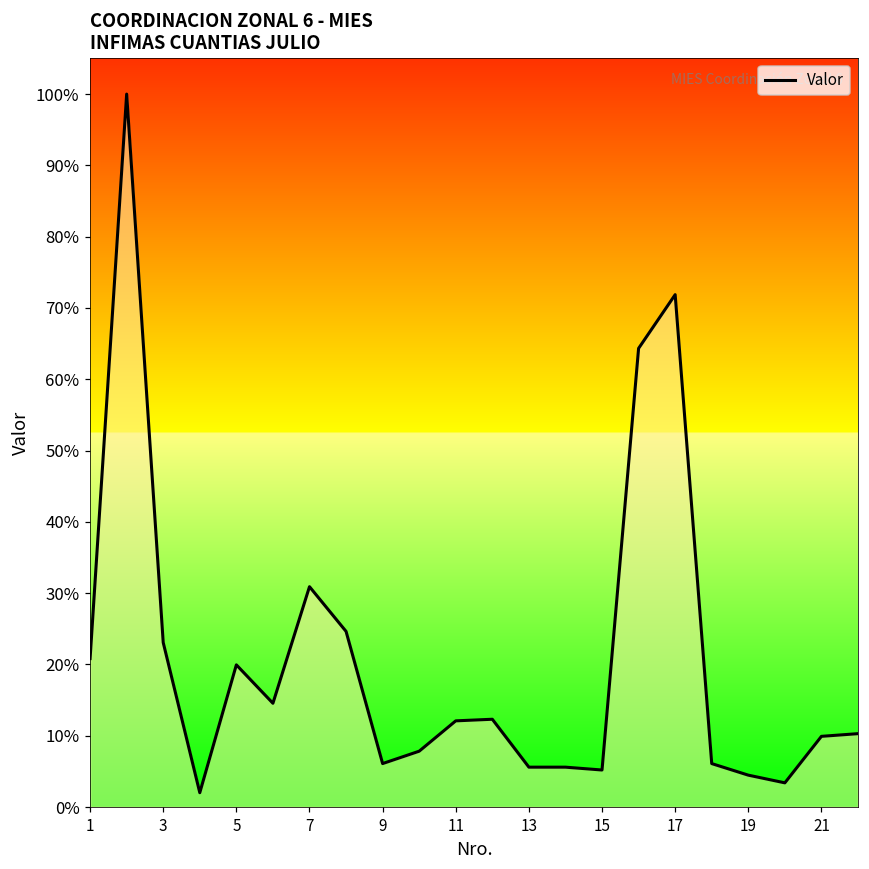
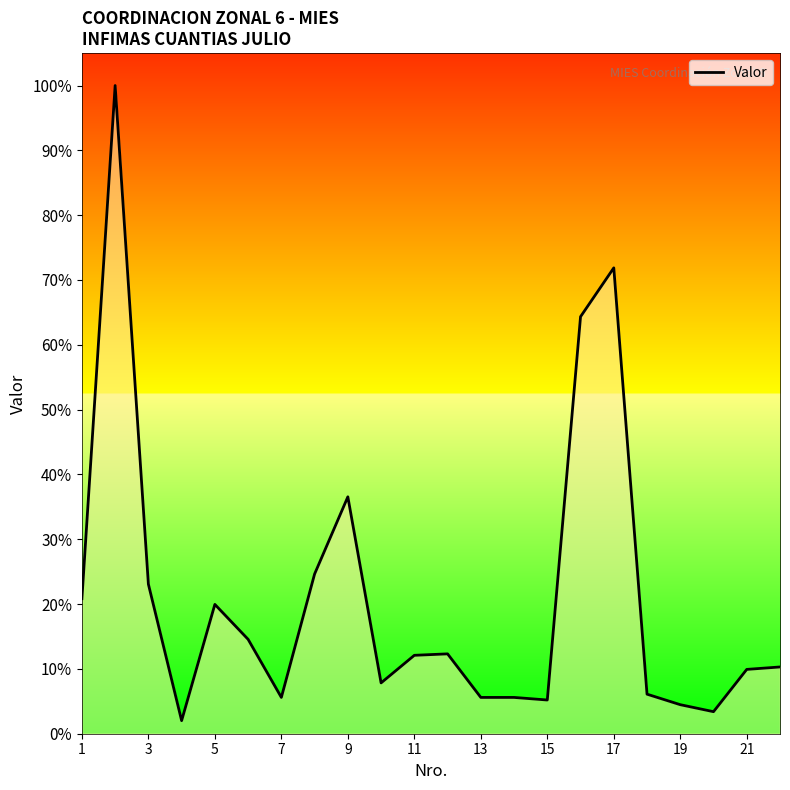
  {
    "1": "21%",
    "3": "23%",
    "5": "20%",
-   "7": "31%",
-   "9": "6%",
+   "7": "6%",
+   "9": "37%",
    "11": "12%",
    "13": "6%",
    "15": "5%",
    "17": "72%",
    "19": "4%",
    "21": "10%"
  }
